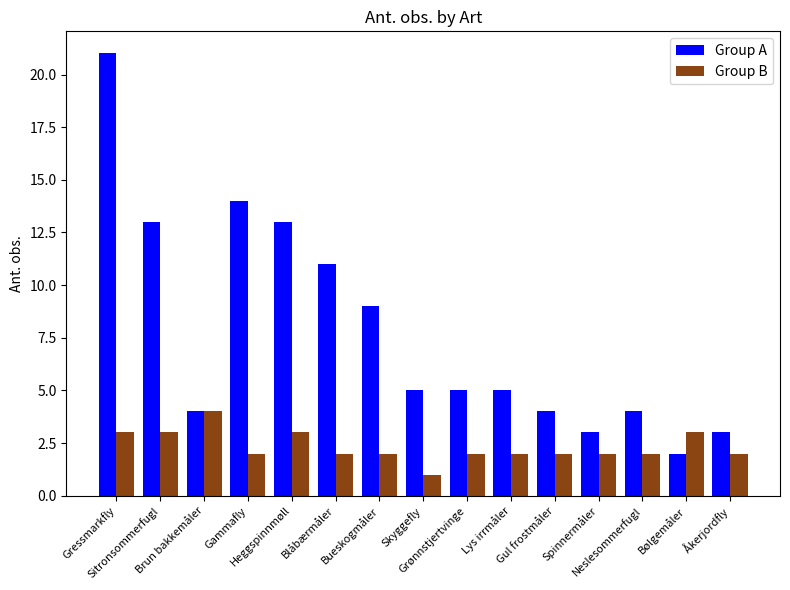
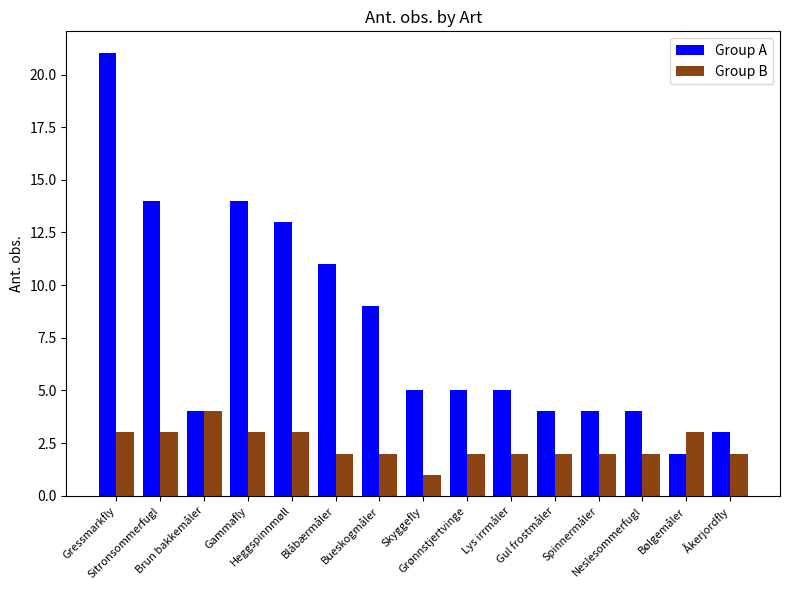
  {
    "Group A": {
      "Gressmarkfly": 21,
-     "Sitronsommerfugl": 13,
+     "Sitronsommerfugl": 14,
      "Brun bakkemåler": 4,
      "Gammafly": 14,
      "Heggspinnmøll": 13,
      "Blåbærmåler": 11,
      "Bueskogmåler": 9,
      "Skyggefly": 5,
      "Grønnstjertvinge": 5,
      "Lys irrmåler": 5,
      "Gul frostmåler": 4,
-     "Spinnermåler": 3,
+     "Spinnermåler": 4,
      "Neslesommerfugl": 4,
      "Bølgemåler": 2,
      "Åkerjordfly": 3
    },
    "Group B": {
      "Gressmarkfly": 3,
      "Sitronsommerfugl": 3,
      "Brun bakkemåler": 4,
-     "Gammafly": 2,
+     "Gammafly": 3,
      "Heggspinnmøll": 3,
      "Blåbærmåler": 2,
      "Bueskogmåler": 2,
      "Skyggefly": 1,
      "Grønnstjertvinge": 2,
      "Lys irrmåler": 2,
      "Gul frostmåler": 2,
      "Spinnermåler": 2,
      "Neslesommerfugl": 2,
      "Bølgemåler": 3,
      "Åkerjordfly": 2
    }
  }
